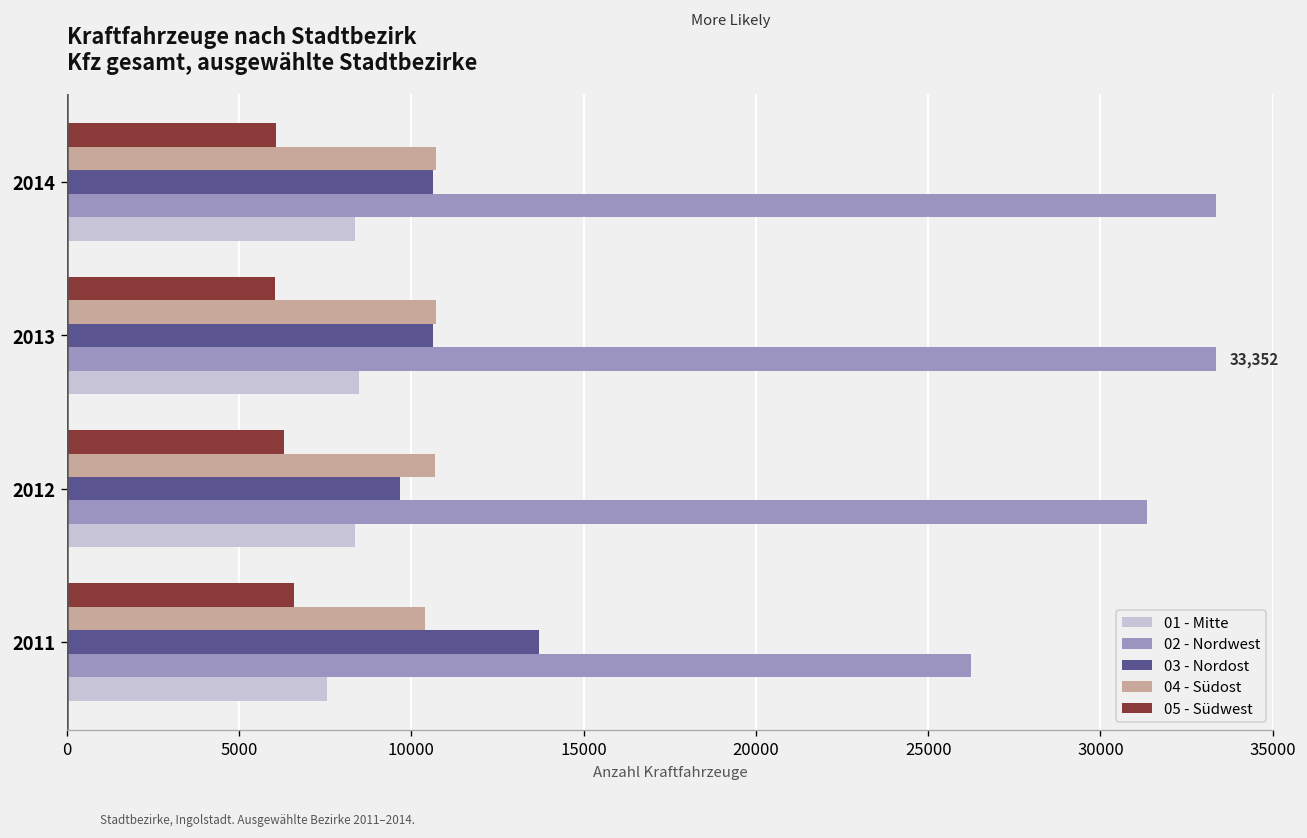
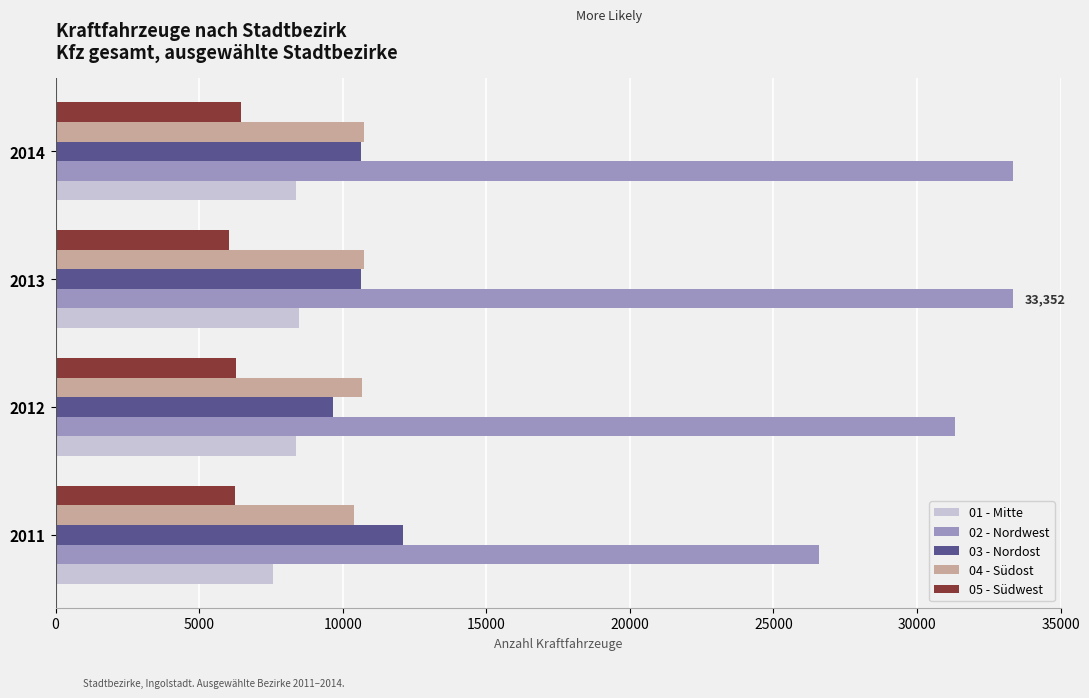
  {
    "01 - Mitte": {
      "2014": 8400,
      "2013": 8500,
      "2012": 8400,
      "2011": 7600
    },
    "02 - Nordwest": {
      "2014": 33400,
      "2012": 31300,
-     "2011": 26200
+     "2011": 26600
    },
    "03 - Nordost": {
      "2014": 10600,
      "2013": 10600,
      "2012": 9700,
-     "2011": 13700
+     "2011": 12100
    },
    "04 - Südost": {
      "2014": 10700,
      "2013": 10700,
      "2012": 10700,
      "2011": 10400
    },
    "05 - Südwest": {
-     "2014": 6100,
+     "2014": 6400,
      "2013": 6000,
      "2012": 6300,
-     "2011": 6600
+     "2011": 6300
    }
  }
